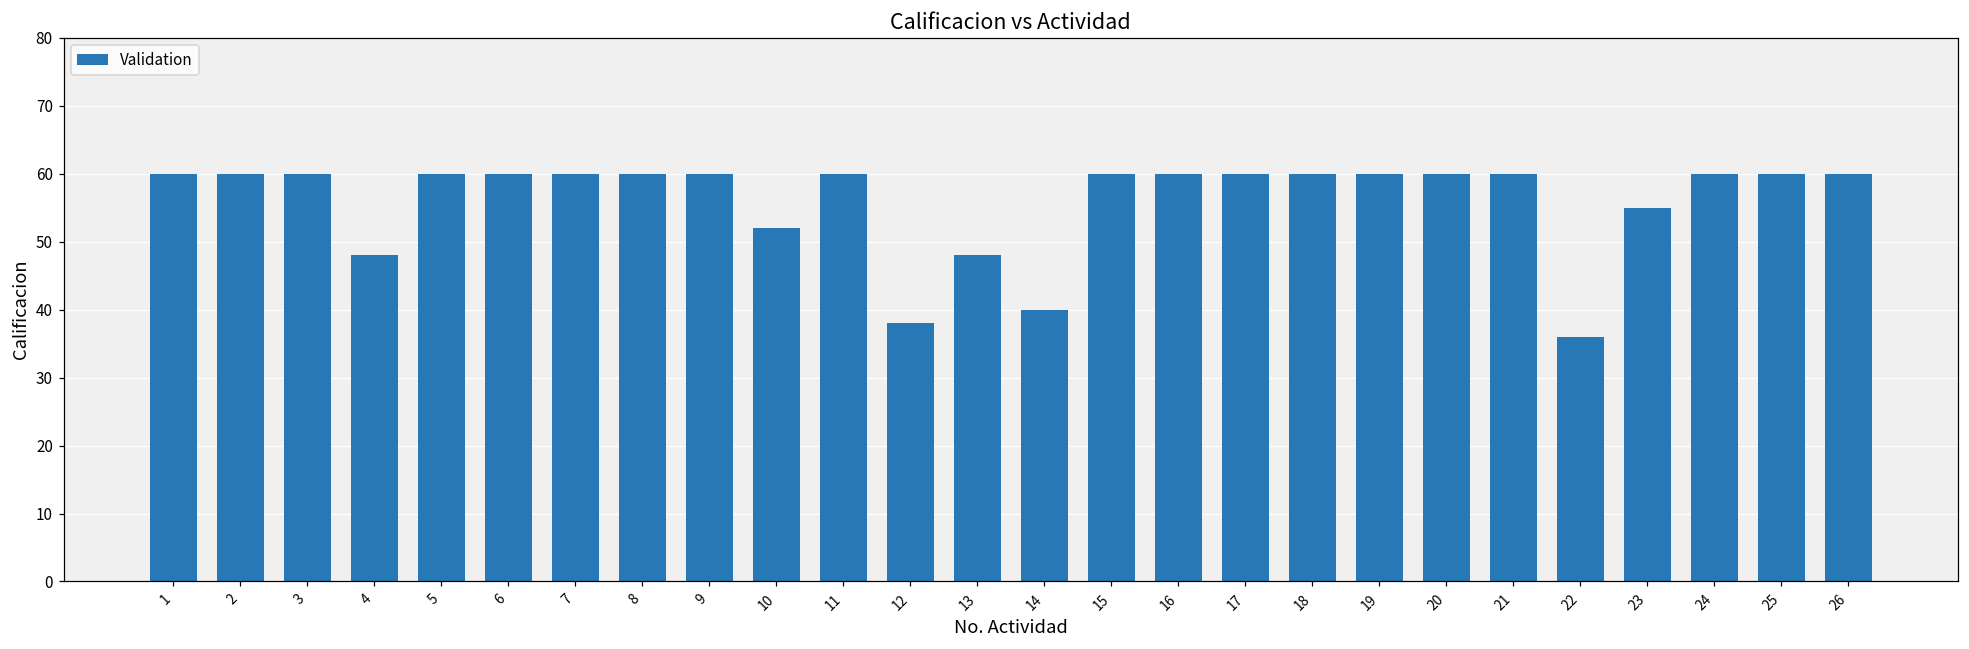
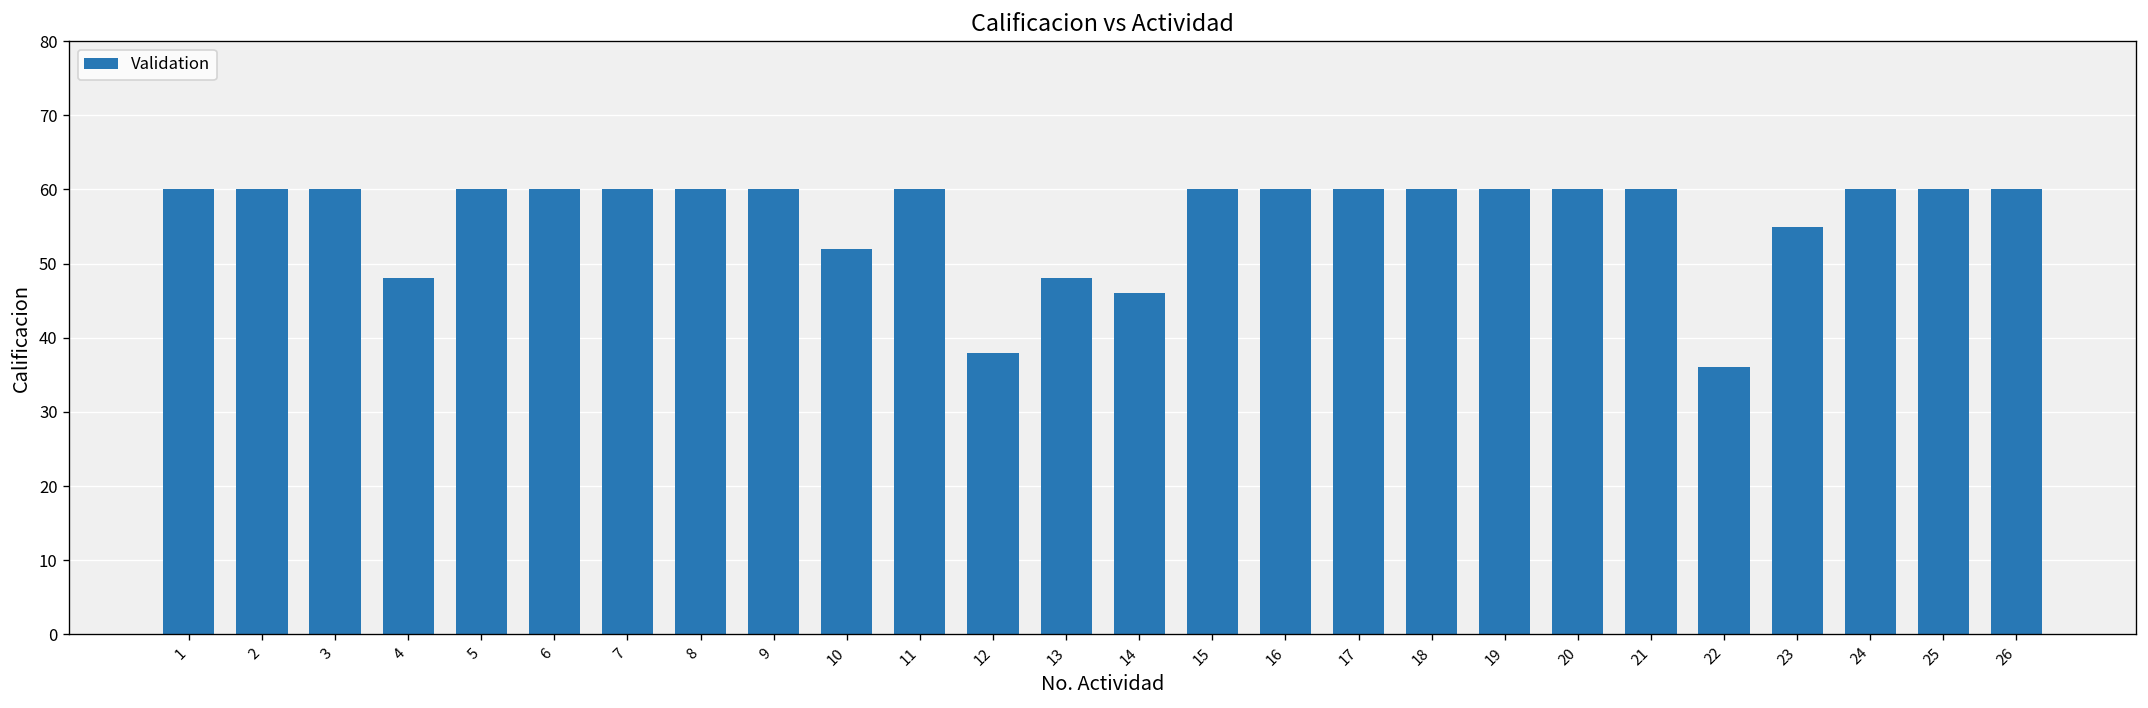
  {
    "1": 60,
    "2": 60,
    "3": 60,
    "4": 48,
    "5": 60,
    "6": 60,
    "7": 60,
    "8": 60,
    "9": 60,
    "10": 52,
    "11": 60,
    "12": 38,
    "13": 48,
-   "14": 40,
+   "14": 46,
    "15": 60,
    "16": 60,
    "17": 60,
    "18": 60,
    "19": 60,
    "20": 60,
    "21": 60,
    "22": 36,
    "23": 55,
    "24": 60,
    "25": 60,
    "26": 60
  }
